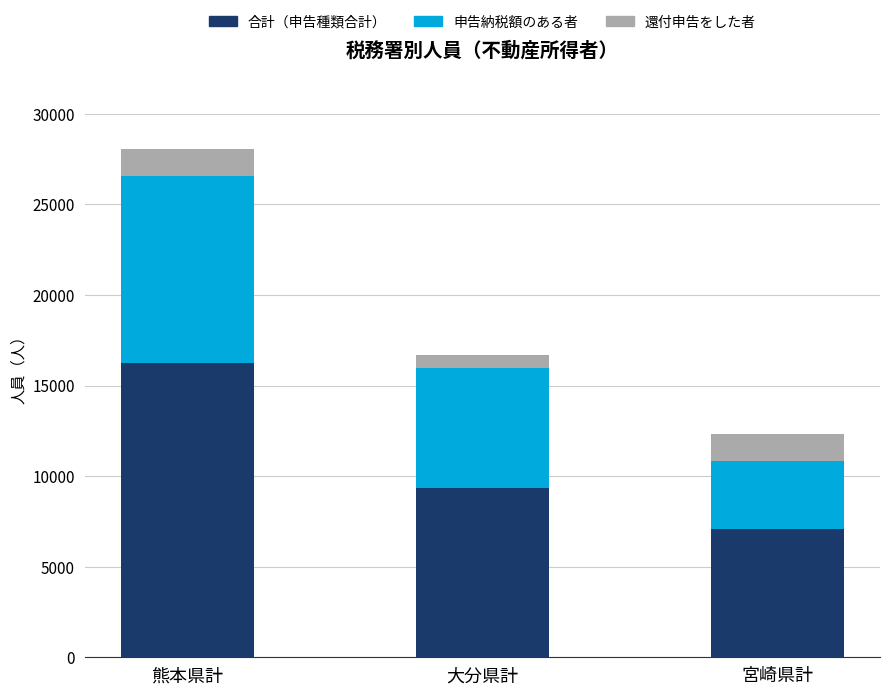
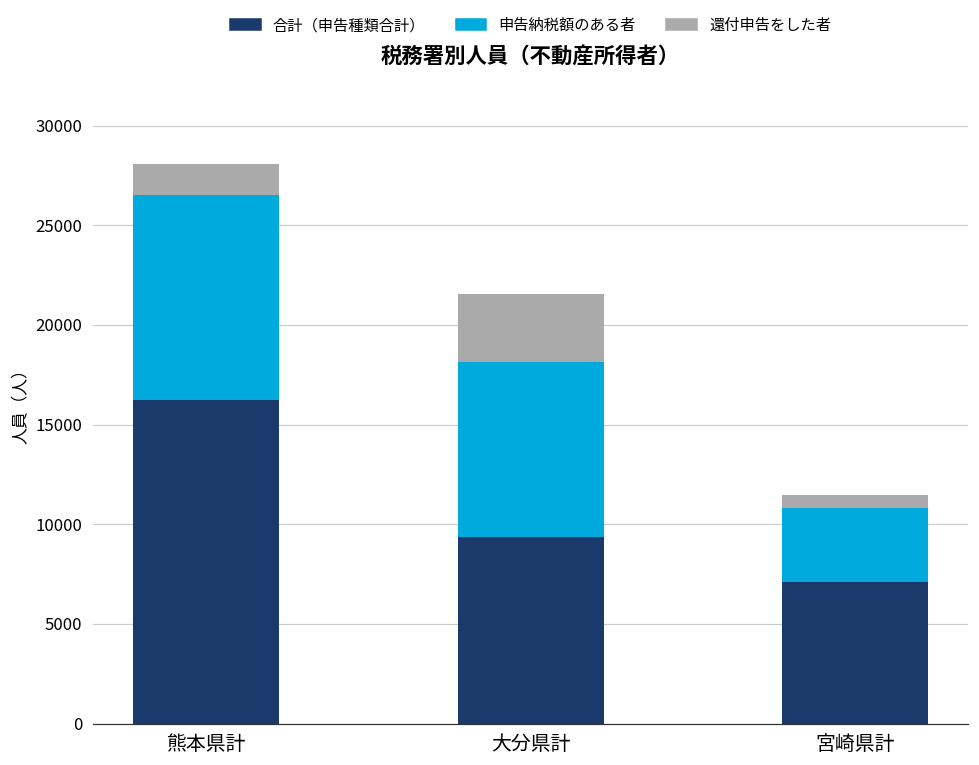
  {
    "合計（申告種類合計）": {
      "熊本県計": 16200,
      "大分県計": 9400,
      "宮崎県計": 7100
    },
    "申告納税額のある者": {
      "熊本県計": 10300,
-     "大分県計": 6600,
+     "大分県計": 8800,
      "宮崎県計": 3700
    },
    "還付申告をした者": {
      "熊本県計": 1500,
-     "大分県計": 700,
-     "宮崎県計": 1500
+     "大分県計": 3400,
+     "宮崎県計": 700
    }
  }
